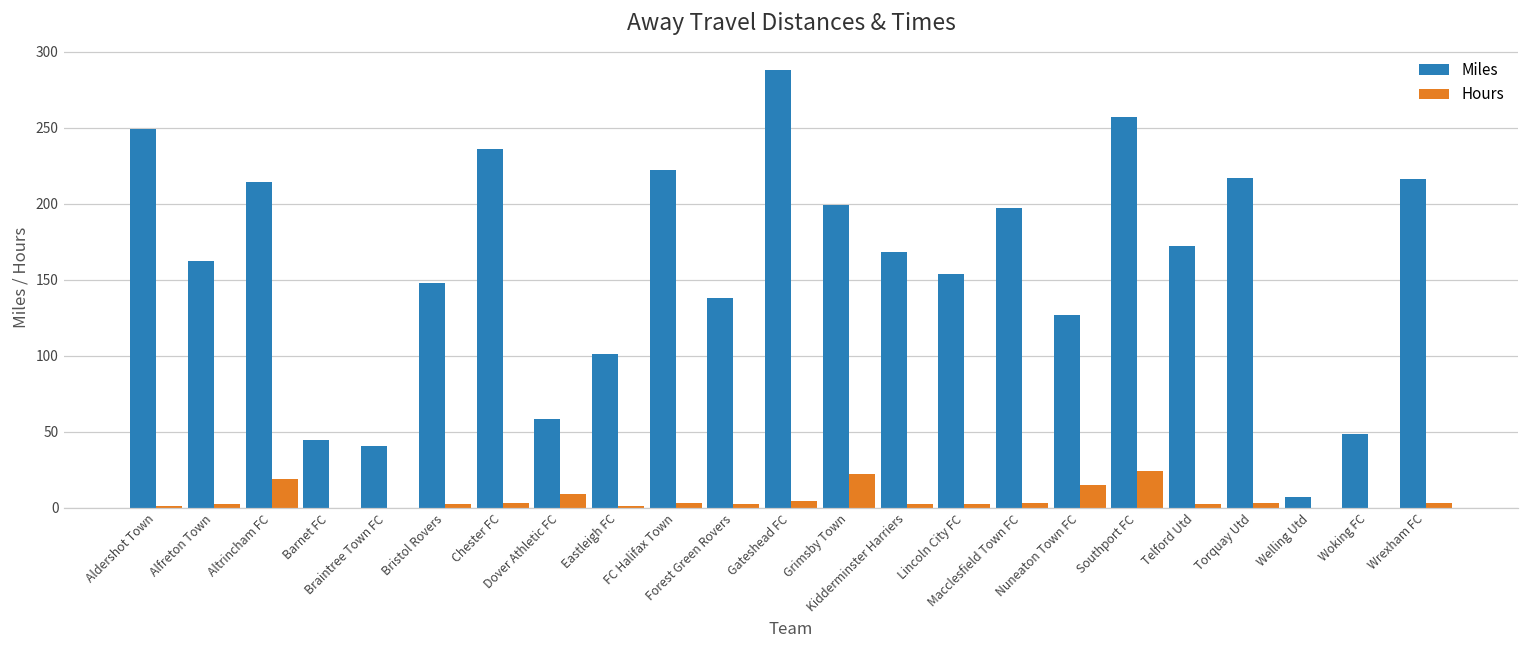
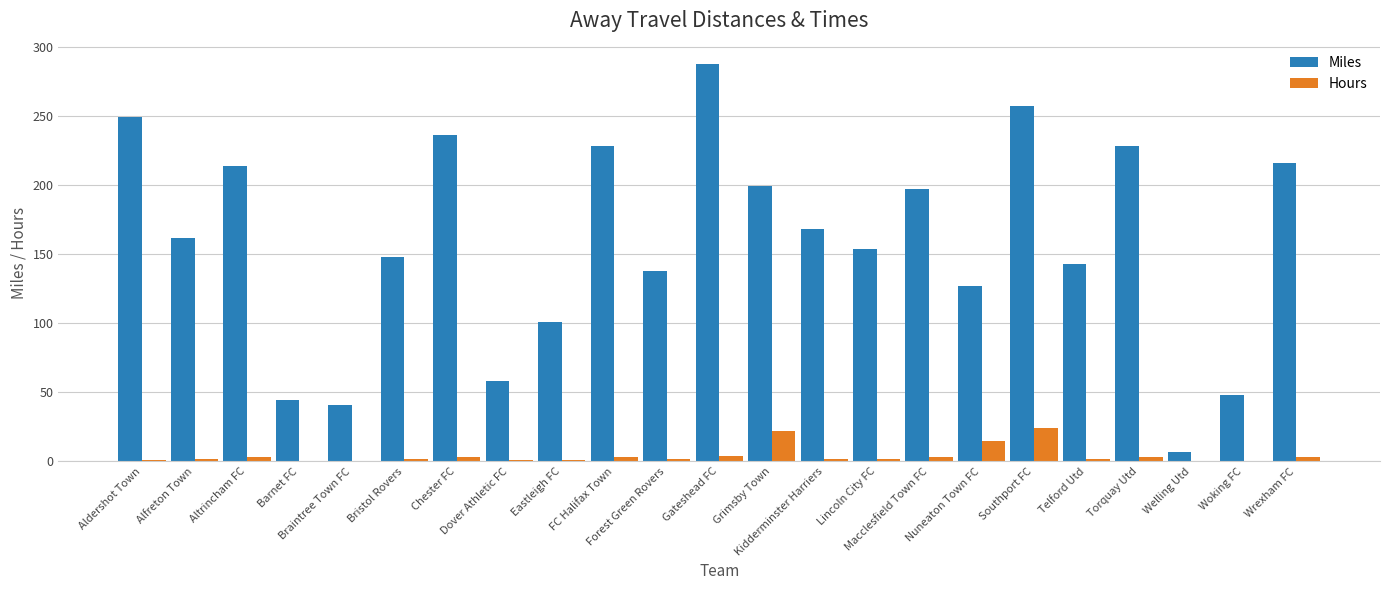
  {
    "Miles": {
      "Aldershot Town": 249,
      "Alfreton Town": 162,
      "Altrincham FC": 214,
      "Barnet FC": 44,
      "Braintree Town FC": 41,
      "Bristol Rovers": 148,
      "Chester FC": 236,
      "Dover Athletic FC": 58,
      "Eastleigh FC": 101,
-     "FC Halifax Town": 222,
+     "FC Halifax Town": 228,
      "Forest Green Rovers": 138,
      "Gateshead FC": 288,
      "Grimsby Town": 199,
      "Kidderminster Harriers": 168,
      "Lincoln City FC": 154,
      "Macclesfield Town FC": 197,
      "Nuneaton Town FC": 127,
      "Southport FC": 257,
-     "Telford Utd": 172,
-     "Torquay Utd": 217,
+     "Telford Utd": 143,
+     "Torquay Utd": 228,
      "Welling Utd": 7,
      "Woking FC": 48,
      "Wrexham FC": 216
    },
    "Hours": {
      "Alfreton Town": 2,
-     "Altrincham FC": 19,
+     "Altrincham FC": 3,
      "Barnet FC": 0,
      "Braintree Town FC": 0,
      "Bristol Rovers": 2,
      "Chester FC": 3,
-     "Dover Athletic FC": 9,
+     "Dover Athletic FC": 1,
      "FC Halifax Town": 3,
      "Forest Green Rovers": 2,
      "Gateshead FC": 4,
      "Grimsby Town": 22,
      "Kidderminster Harriers": 2,
      "Lincoln City FC": 2,
      "Macclesfield Town FC": 3,
      "Nuneaton Town FC": 15,
      "Southport FC": 24,
      "Telford Utd": 2,
      "Torquay Utd": 3,
      "Welling Utd": 0,
      "Woking FC": 0,
      "Wrexham FC": 3
    }
  }
